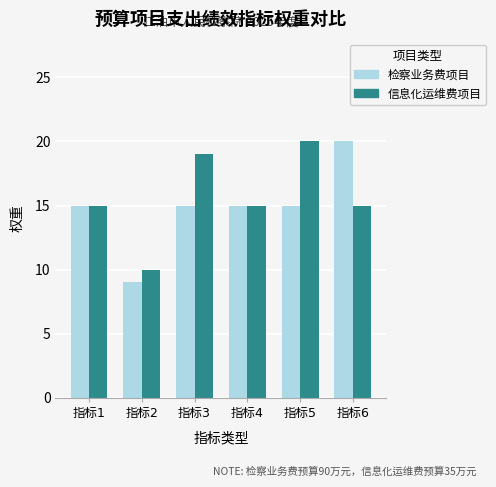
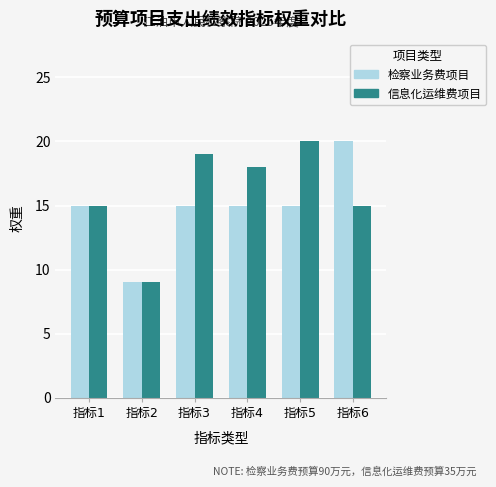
  {
    "检察业务费项目": {
      "指标1": 15,
      "指标2": 9,
      "指标3": 15,
      "指标4": 15,
      "指标5": 15,
      "指标6": 20
    },
    "信息化运维费项目": {
      "指标1": 15,
-     "指标2": 10,
+     "指标2": 9,
      "指标3": 19,
-     "指标4": 15,
+     "指标4": 18,
      "指标5": 20,
      "指标6": 15
    }
  }
